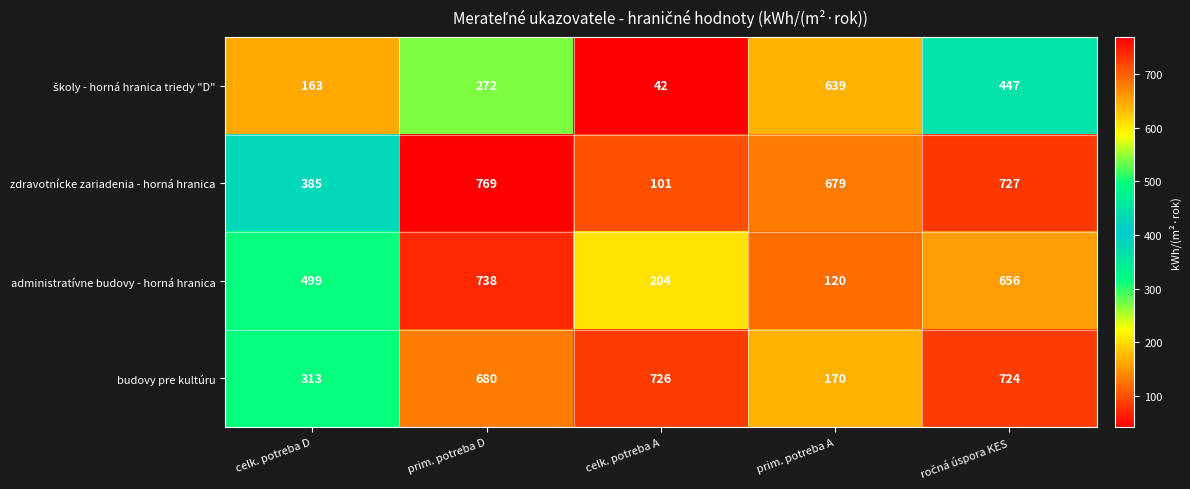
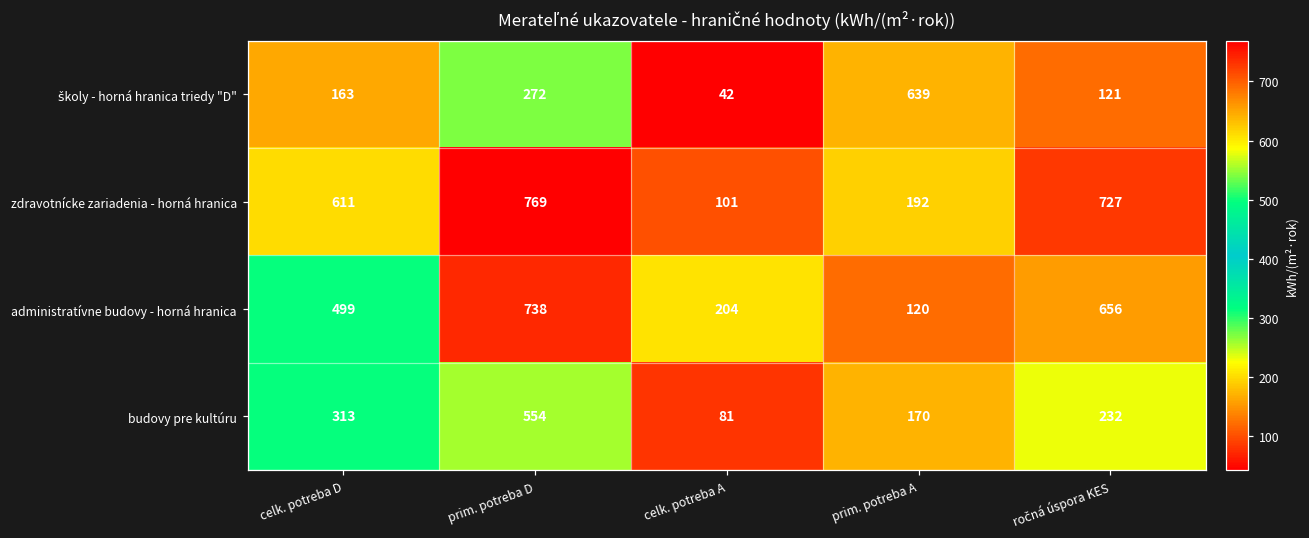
  {
    "školy - horná hranica triedy \"D\"": {
      "celk. potreba D": 163,
      "prim. potreba D": 272,
      "celk. potreba A": 42,
      "prim. potreba A": 639,
-     "ročná úspora KES": 447
+     "ročná úspora KES": 121
    },
    "zdravotnícke zariadenia - horná hranica": {
-     "celk. potreba D": 385,
+     "celk. potreba D": 611,
      "prim. potreba D": 769,
      "celk. potreba A": 101,
-     "prim. potreba A": 679,
+     "prim. potreba A": 192,
      "ročná úspora KES": 727
    },
    "administratívne budovy - horná hranica": {
      "celk. potreba D": 499,
      "prim. potreba D": 738,
      "celk. potreba A": 204,
      "prim. potreba A": 120,
      "ročná úspora KES": 656
    },
    "budovy pre kultúru": {
      "celk. potreba D": 313,
-     "prim. potreba D": 680,
-     "celk. potreba A": 726,
+     "prim. potreba D": 554,
+     "celk. potreba A": 81,
      "prim. potreba A": 170,
-     "ročná úspora KES": 724
+     "ročná úspora KES": 232
    }
  }
